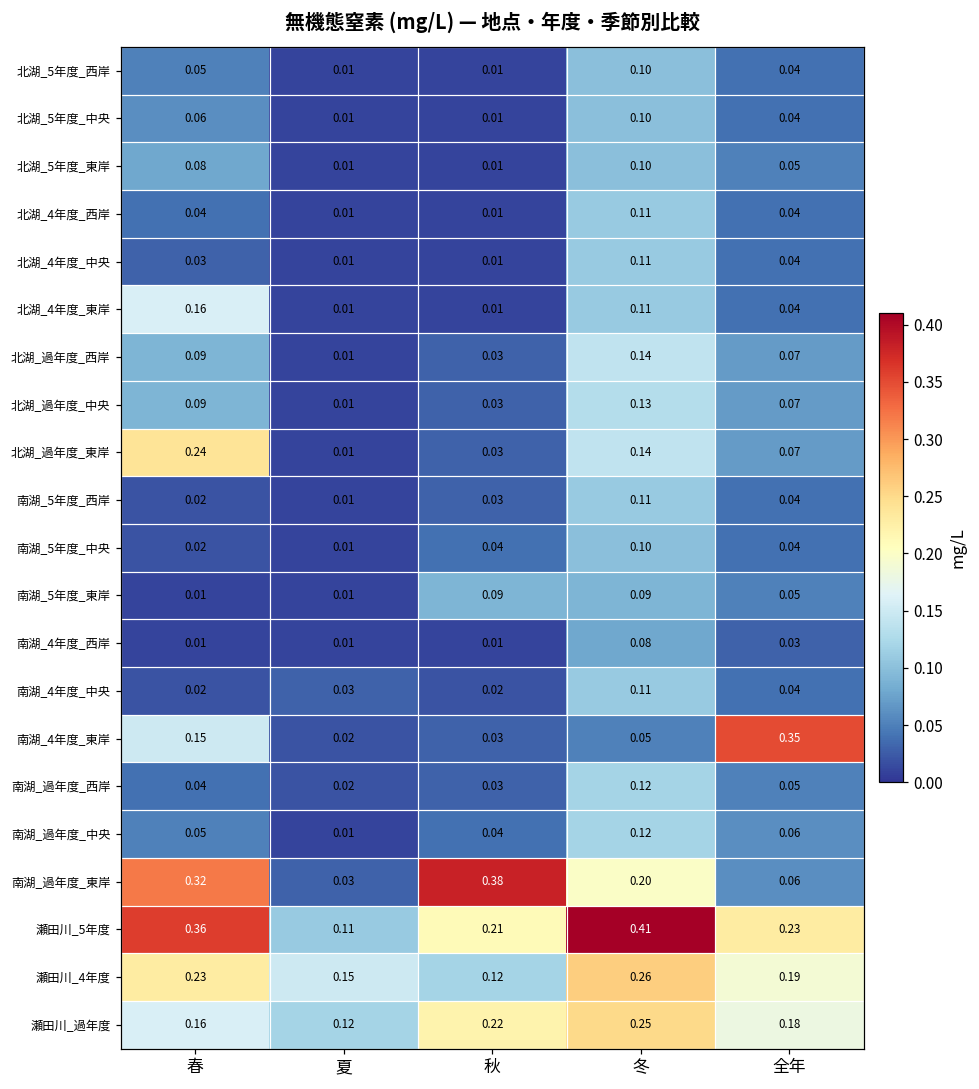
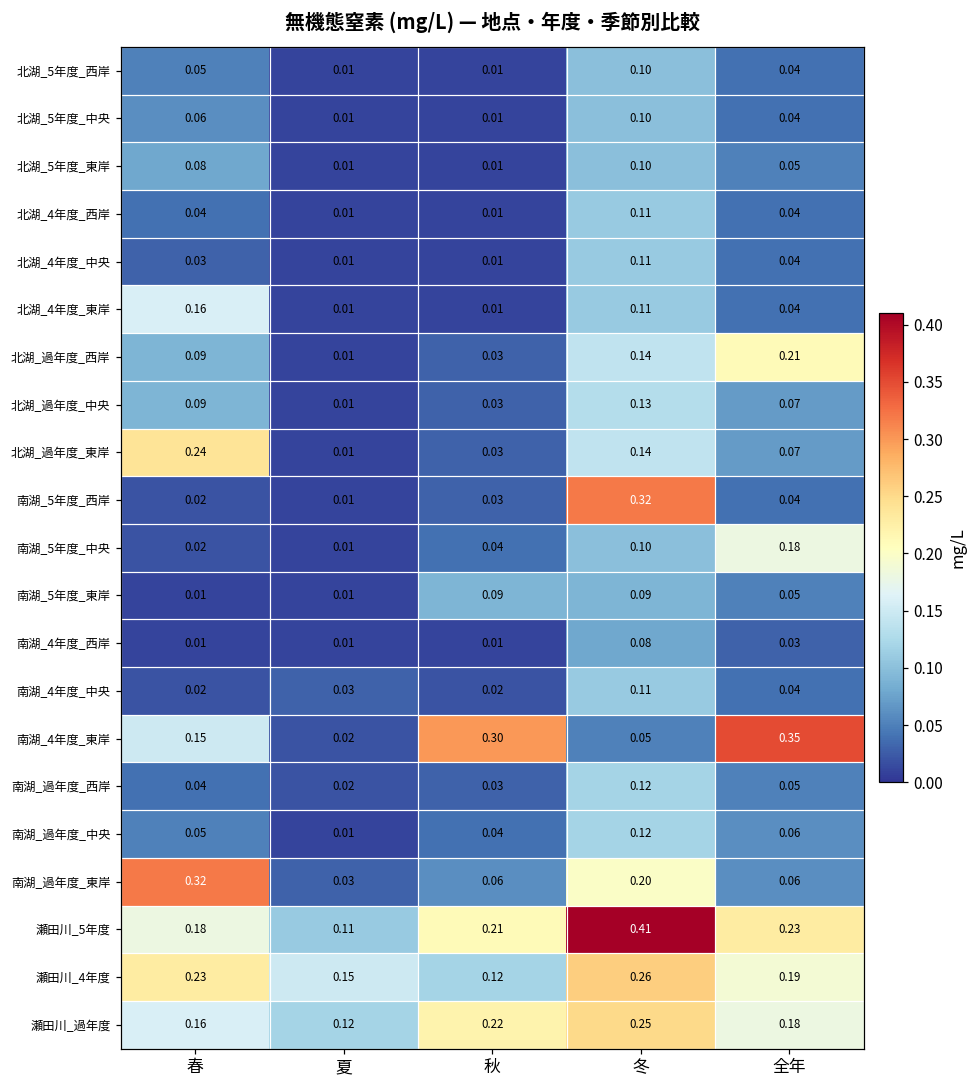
  {
    "北湖_5年度_西岸": {
      "春": 0.05,
      "夏": 0.01,
      "秋": 0.01,
      "冬": 0.10,
      "全年": 0.04
    },
    "北湖_5年度_中央": {
      "春": 0.06,
      "夏": 0.01,
      "秋": 0.01,
      "冬": 0.10,
      "全年": 0.04
    },
    "北湖_5年度_東岸": {
      "春": 0.08,
      "夏": 0.01,
      "秋": 0.01,
      "冬": 0.10,
      "全年": 0.05
    },
    "北湖_4年度_西岸": {
      "春": 0.04,
      "夏": 0.01,
      "秋": 0.01,
      "冬": 0.11,
      "全年": 0.04
    },
    "北湖_4年度_中央": {
      "春": 0.03,
      "夏": 0.01,
      "秋": 0.01,
      "冬": 0.11,
      "全年": 0.04
    },
    "北湖_4年度_東岸": {
      "春": 0.16,
      "夏": 0.01,
      "秋": 0.01,
      "冬": 0.11,
      "全年": 0.04
    },
    "北湖_過年度_西岸": {
      "春": 0.09,
      "夏": 0.01,
      "秋": 0.03,
      "冬": 0.14,
-     "全年": 0.07
+     "全年": 0.21
    },
    "北湖_過年度_中央": {
      "春": 0.09,
      "夏": 0.01,
      "秋": 0.03,
      "冬": 0.13,
      "全年": 0.07
    },
    "北湖_過年度_東岸": {
      "春": 0.24,
      "夏": 0.01,
      "秋": 0.03,
      "冬": 0.14,
      "全年": 0.07
    },
    "南湖_5年度_西岸": {
      "春": 0.02,
      "夏": 0.01,
      "秋": 0.03,
-     "冬": 0.11,
+     "冬": 0.32,
      "全年": 0.04
    },
    "南湖_5年度_中央": {
      "春": 0.02,
      "夏": 0.01,
      "秋": 0.04,
      "冬": 0.10,
-     "全年": 0.04
+     "全年": 0.18
    },
    "南湖_5年度_東岸": {
      "春": 0.01,
      "夏": 0.01,
      "秋": 0.09,
      "冬": 0.09,
      "全年": 0.05
    },
    "南湖_4年度_西岸": {
      "春": 0.01,
      "夏": 0.01,
      "秋": 0.01,
      "冬": 0.08,
      "全年": 0.03
    },
    "南湖_4年度_中央": {
      "春": 0.02,
      "夏": 0.03,
      "秋": 0.02,
      "冬": 0.11,
      "全年": 0.04
    },
    "南湖_4年度_東岸": {
      "春": 0.15,
      "夏": 0.02,
-     "秋": 0.03,
+     "秋": 0.30,
      "冬": 0.05,
      "全年": 0.35
    },
    "南湖_過年度_西岸": {
      "春": 0.04,
      "夏": 0.02,
      "秋": 0.03,
      "冬": 0.12,
      "全年": 0.05
    },
    "南湖_過年度_中央": {
      "春": 0.05,
      "夏": 0.01,
      "秋": 0.04,
      "冬": 0.12,
      "全年": 0.06
    },
    "南湖_過年度_東岸": {
      "春": 0.32,
      "夏": 0.03,
-     "秋": 0.38,
+     "秋": 0.06,
      "冬": 0.20,
      "全年": 0.06
    },
    "瀬田川_5年度": {
-     "春": 0.36,
+     "春": 0.18,
      "夏": 0.11,
      "秋": 0.21,
      "冬": 0.41,
      "全年": 0.23
    },
    "瀬田川_4年度": {
      "春": 0.23,
      "夏": 0.15,
      "秋": 0.12,
      "冬": 0.26,
      "全年": 0.19
    },
    "瀬田川_過年度": {
      "春": 0.16,
      "夏": 0.12,
      "秋": 0.22,
      "冬": 0.25,
      "全年": 0.18
    }
  }
